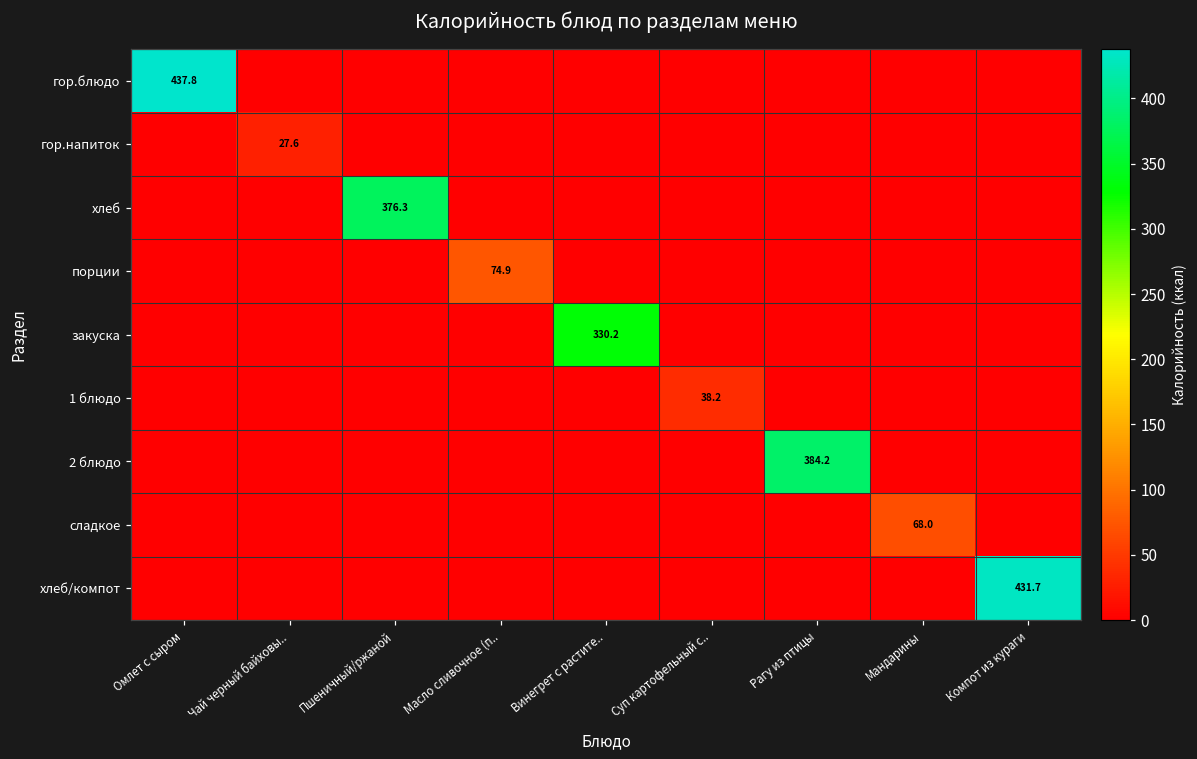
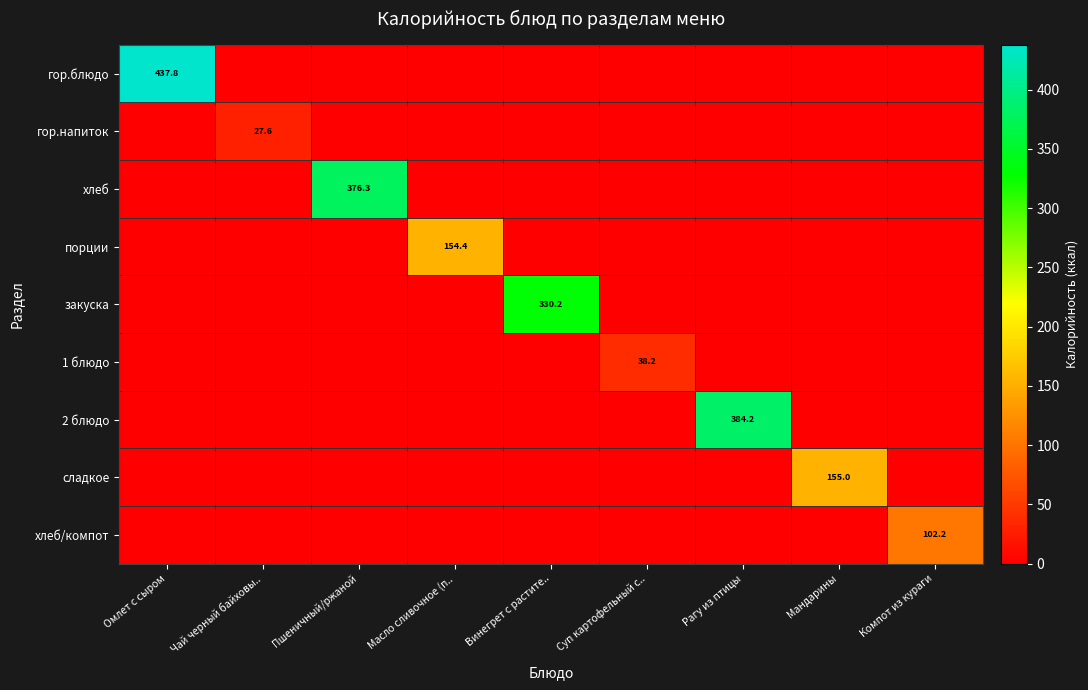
  {
    "гор.блюдо": {
      "Омлет с сыром": 437.8
    },
    "гор.напиток": {
      "Чай черный байховы..": 27.6
    },
    "хлеб": {
      "Пшеничный/ржаной": 376.3
    },
    "порции": {
-     "Масло сливочное (п..": 74.9
+     "Масло сливочное (п..": 154.4
    },
    "закуска": {
      "Винегрет с растите..": 330.2
    },
    "1 блюдо": {
      "Суп картофельный с..": 38.2
    },
    "2 блюдо": {
      "Рагу из птицы": 384.2
    },
    "сладкое": {
-     "Мандарины": 68.0
+     "Мандарины": 155.0
    },
    "хлеб/компот": {
-     "Компот из кураги": 431.7
+     "Компот из кураги": 102.2
    }
  }
